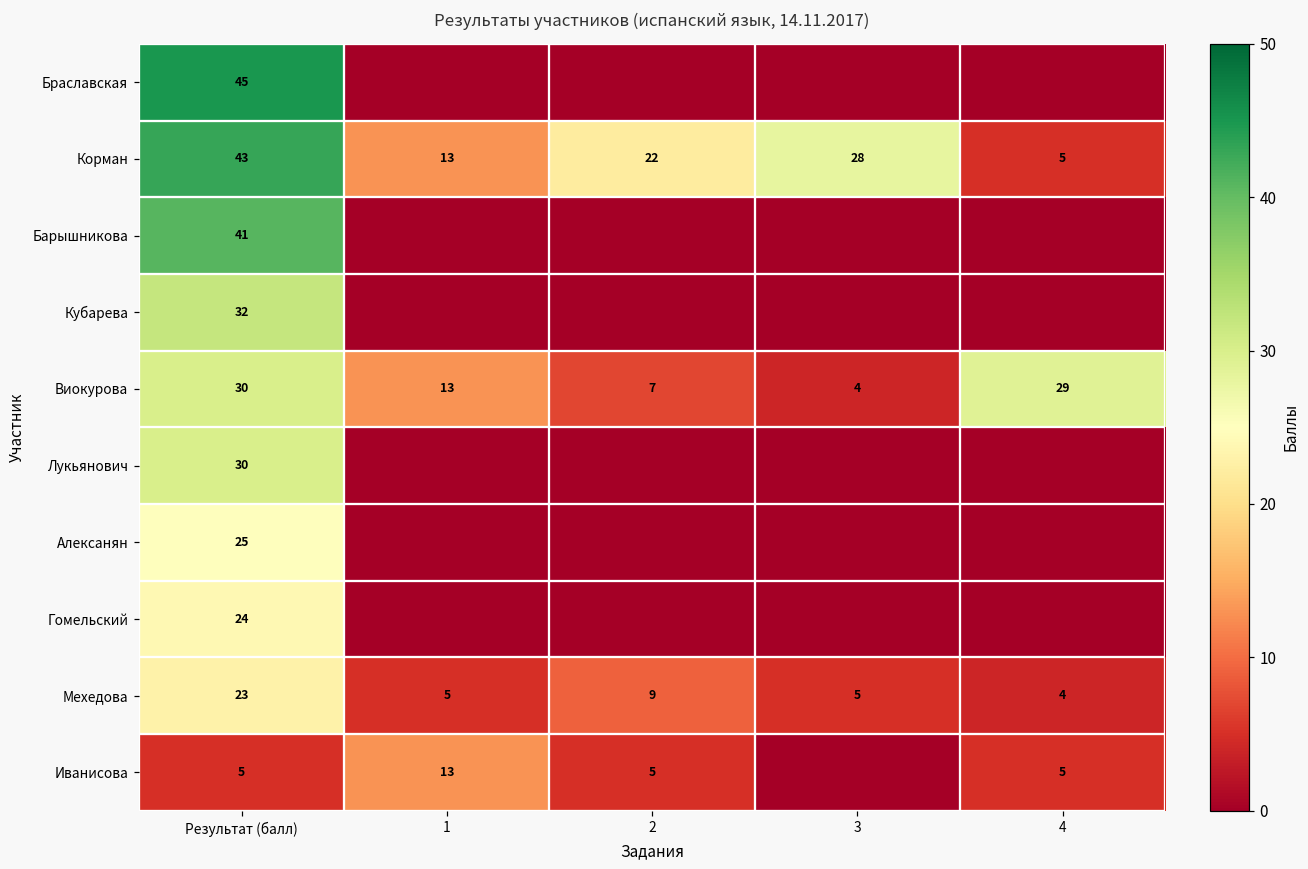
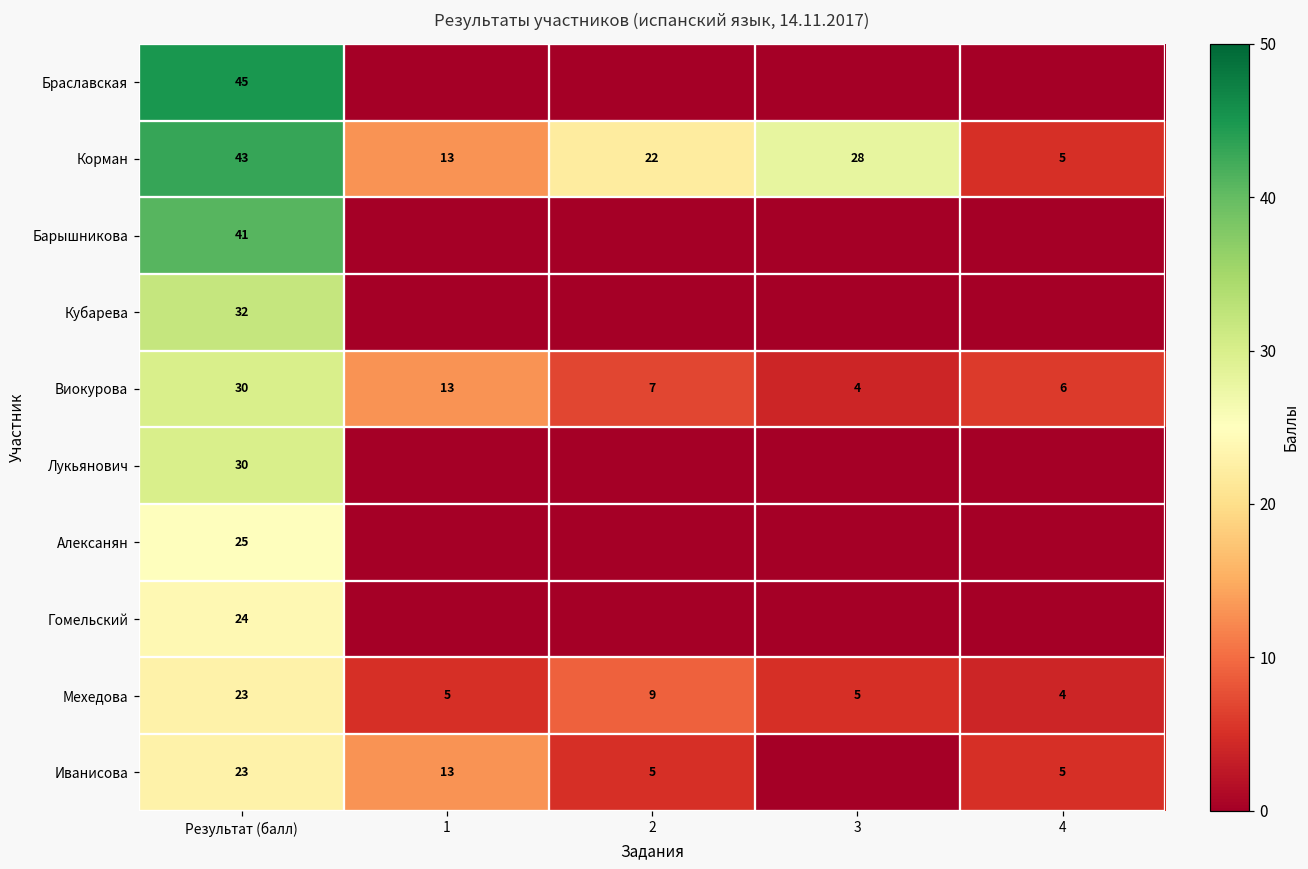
  {
    "Браславская": {
      "Результат (балл)": 45
    },
    "Корман": {
      "Результат (балл)": 43,
      "1": 13,
      "2": 22,
      "3": 28,
      "4": 5
    },
    "Барышникова": {
      "Результат (балл)": 41
    },
    "Кубарева": {
      "Результат (балл)": 32
    },
    "Виокурова": {
      "Результат (балл)": 30,
      "1": 13,
      "2": 7,
      "3": 4,
-     "4": 29
+     "4": 6
    },
    "Лукьянович": {
      "Результат (балл)": 30
    },
    "Алексанян": {
      "Результат (балл)": 25
    },
    "Гомельский": {
      "Результат (балл)": 24
    },
    "Мехедова": {
      "Результат (балл)": 23,
      "1": 5,
      "2": 9,
      "3": 5,
      "4": 4
    },
    "Иванисова": {
-     "Результат (балл)": 5,
+     "Результат (балл)": 23,
      "1": 13,
      "2": 5,
      "4": 5
    }
  }
